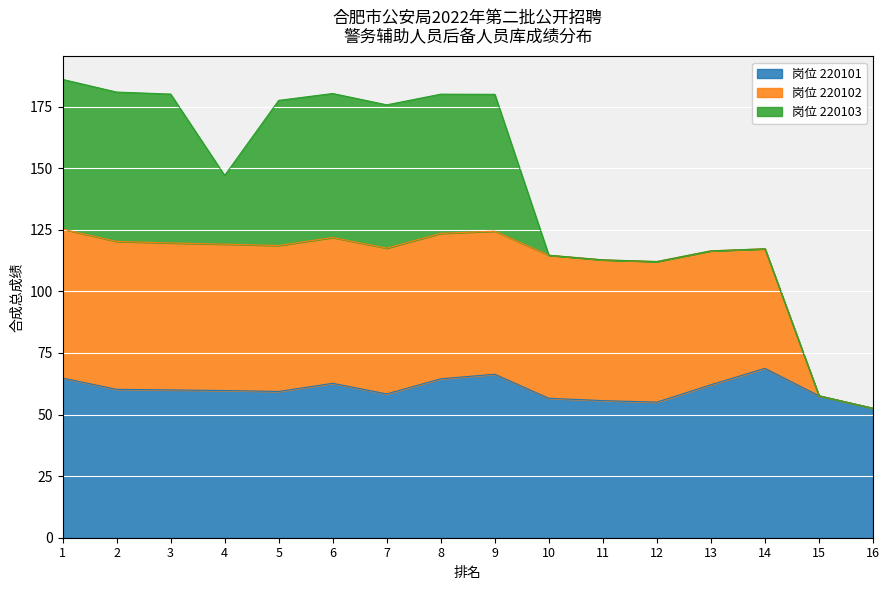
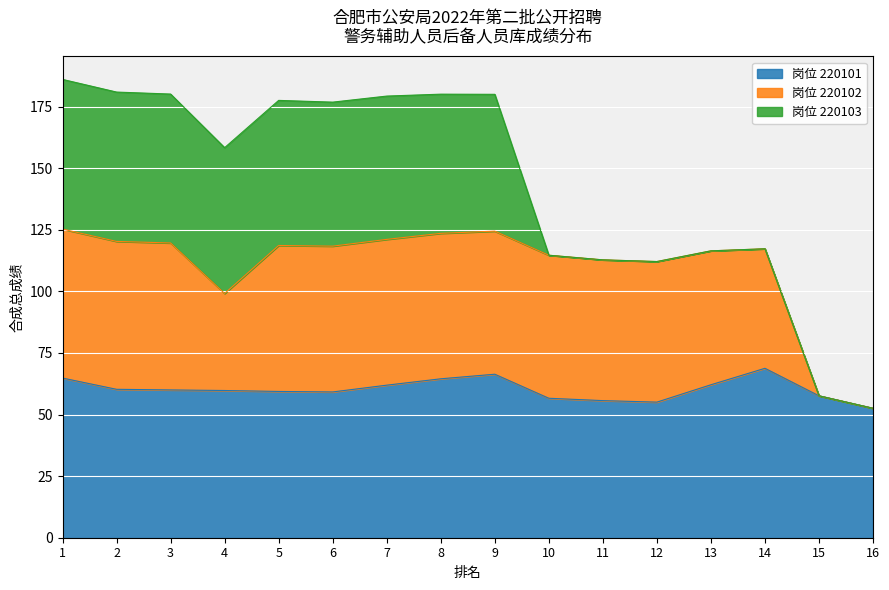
  {
    "岗位 220101": {
      "1": 65,
      "2": 60,
      "3": 60,
      "4": 60,
      "5": 59,
-     "6": 63,
-     "7": 58,
+     "6": 59,
+     "7": 62,
      "8": 64,
      "9": 66,
      "10": 57,
      "11": 56,
      "12": 55,
      "13": 62,
      "14": 69
    },
    "岗位 220102": {
      "1": 60,
      "2": 60,
      "3": 60,
-     "4": 59,
+     "4": 39,
      "5": 59,
      "6": 59,
      "7": 59,
      "8": 59,
      "9": 58
    },
    "岗位 220103": {
      "1": 61,
      "2": 61,
      "3": 60,
-     "4": 28,
+     "4": 59,
      "5": 59,
      "6": 58,
      "7": 58,
      "8": 56,
      "9": 56
    }
  }
